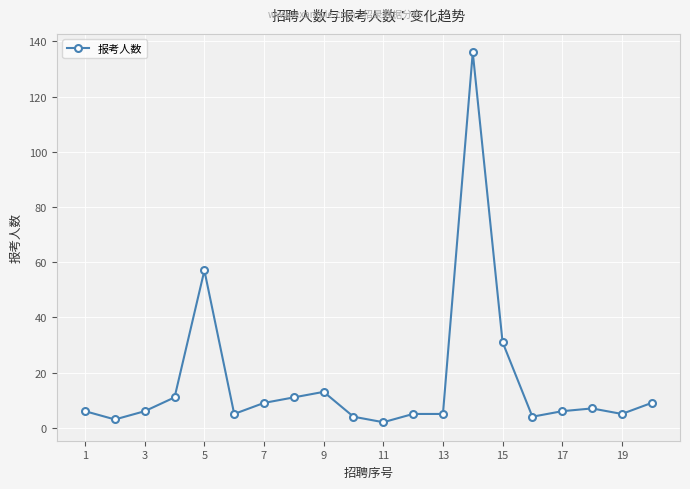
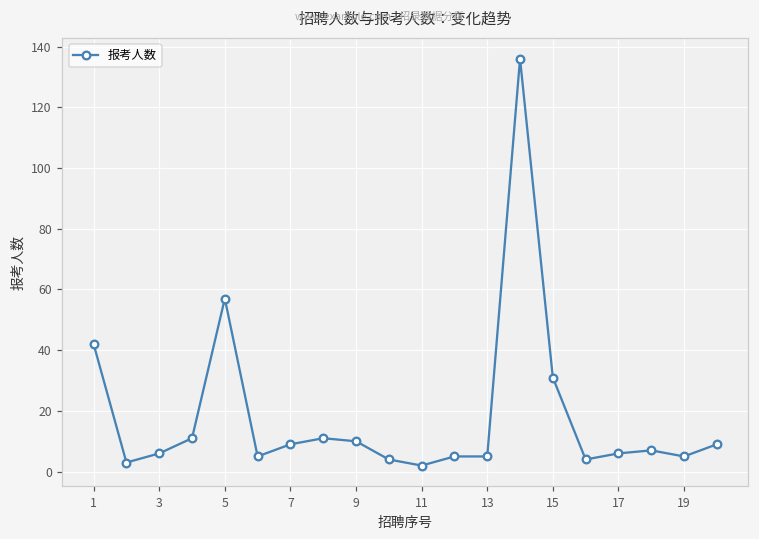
  {
-   "1": 6,
+   "1": 42,
    "3": 6,
    "5": 57,
    "7": 9,
-   "9": 13,
+   "9": 10,
    "11": 2,
    "13": 5,
    "15": 31,
    "17": 6,
    "19": 5
  }
